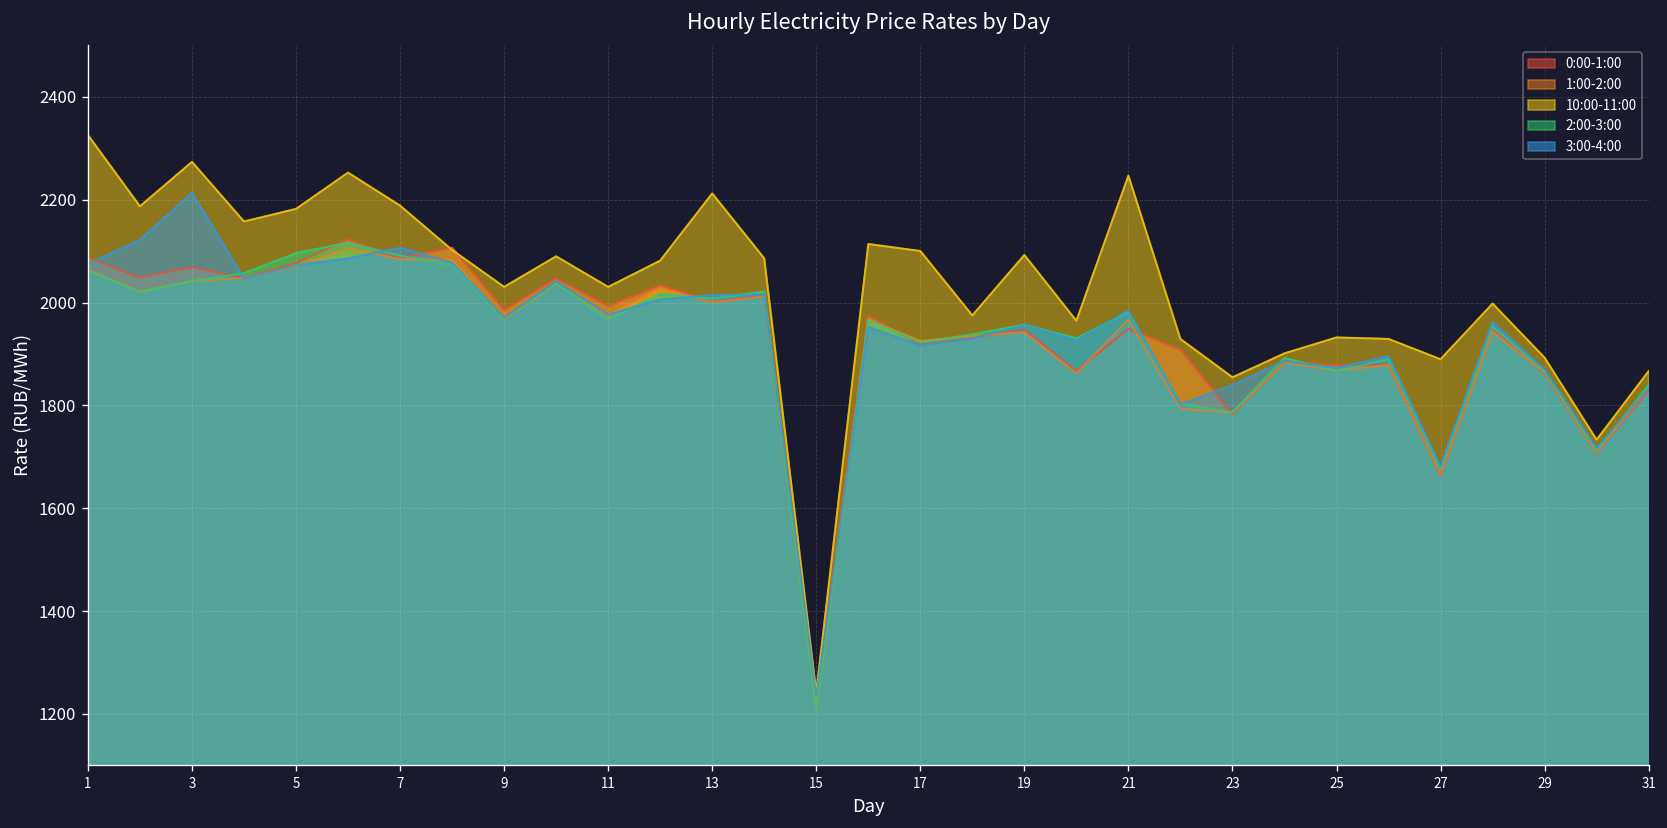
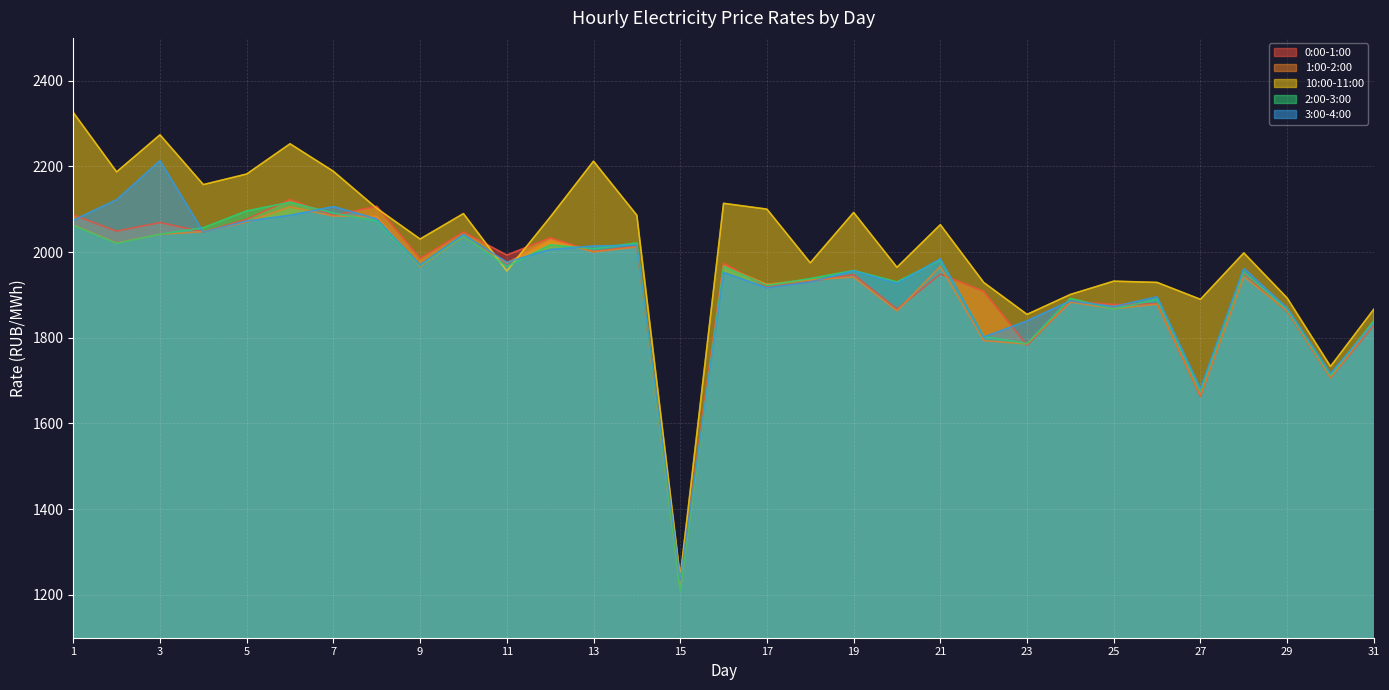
  {
    "10:00-11:00": {
      "1": 2330,
      "3": 2270,
      "5": 2180,
      "7": 2190,
      "9": 2030,
-     "11": 2030,
+     "11": 1960,
      "13": 2210,
      "17": 2100,
      "19": 2090,
-     "21": 2250,
+     "21": 2060,
      "23": 1850,
      "25": 1930,
      "27": 1890,
      "29": 1890,
      "31": 1870
    },
    "2:00-3:00": {
      "5": 2100,
      "11": 1970,
      "13": 2010
    },
    "3:00-4:00": {
      "1": 2070,
      "3": 2210,
      "7": 2110,
      "13": 2010,
      "23": 1840
    }
  }
